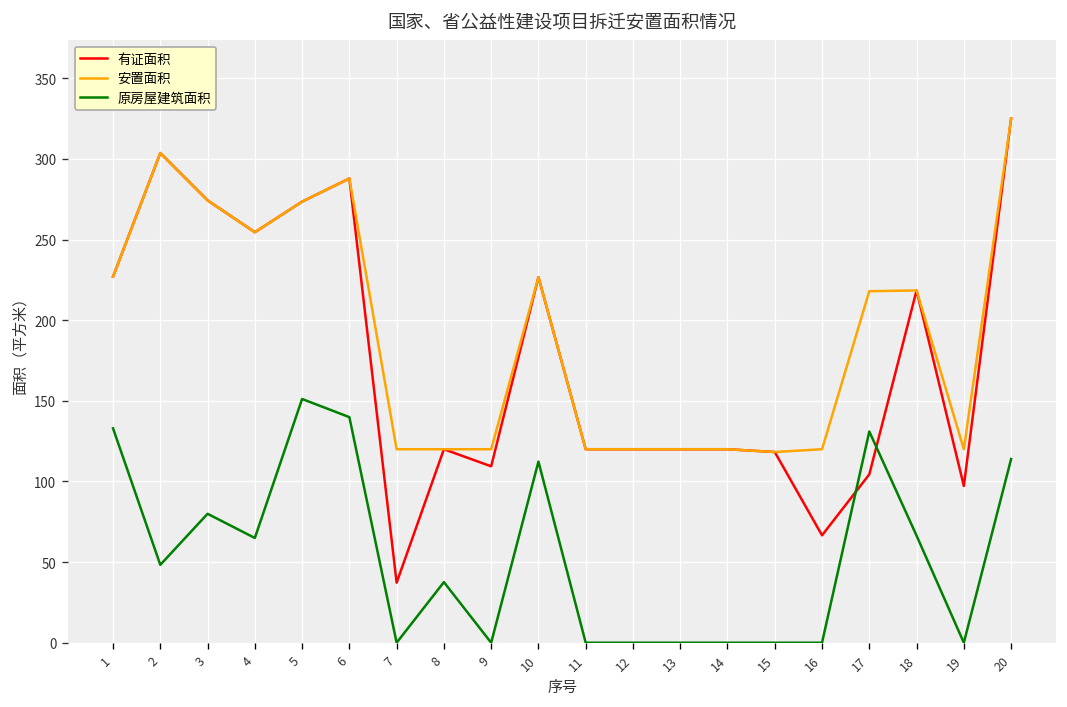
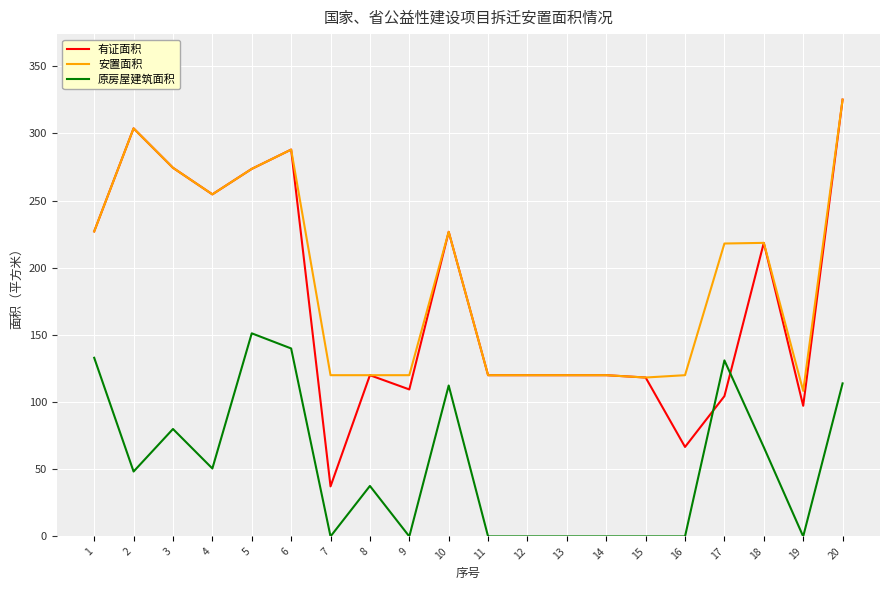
  {
    "有证面积": {
      "7": 37,
      "9": 109,
      "16": 67,
      "17": 104,
      "19": 97
    },
    "安置面积": {
      "7": 120,
      "9": 120,
      "16": 120,
      "17": 218,
-     "19": 120
+     "19": 108
    },
    "原房屋建筑面积": {
      "1": 133,
      "2": 48,
      "3": 80,
-     "4": 65,
+     "4": 51,
      "5": 151,
      "6": 140,
      "7": 0,
      "8": 38,
      "9": 0,
      "10": 112,
      "11": 0,
      "12": 0,
      "13": 0,
      "14": 0,
      "15": 0,
      "16": 0,
      "17": 131,
      "18": 66,
      "19": 0,
      "20": 114
    }
  }
